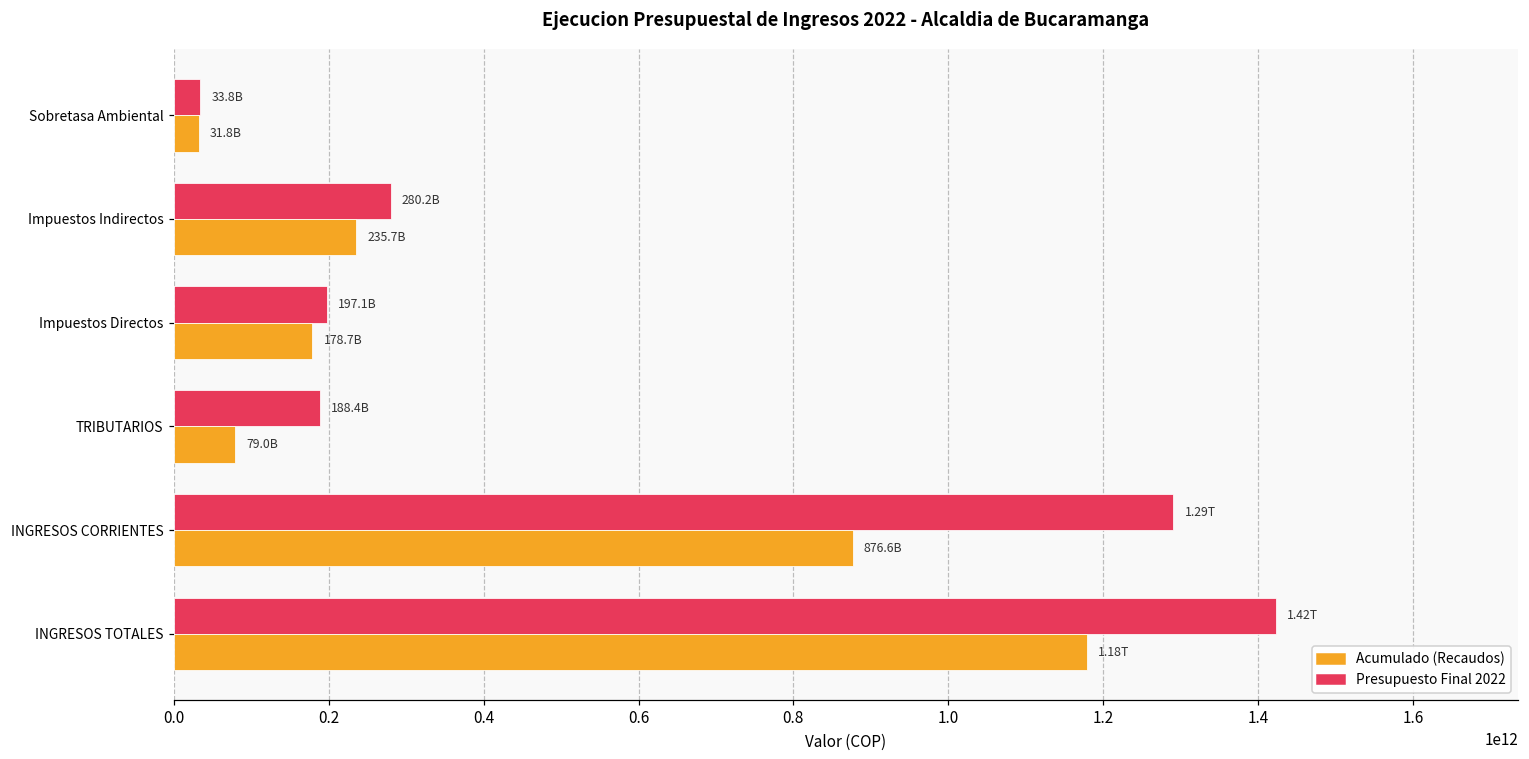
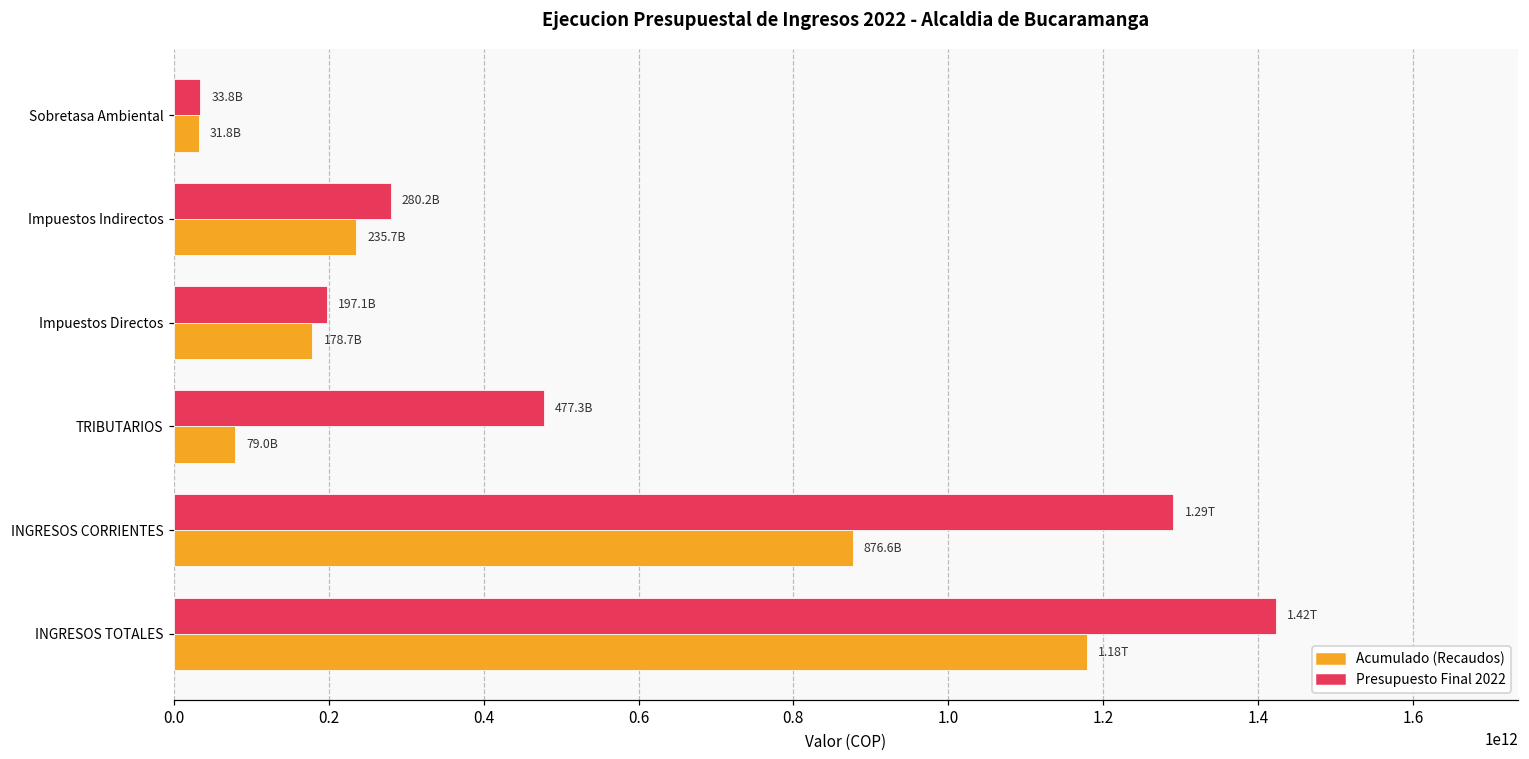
  {
    "Presupuesto Final 2022": {
      "Sobretasa Ambiental": "33.8B",
      "Impuestos Indirectos": "280.2B",
      "Impuestos Directos": "197.1B",
-     "TRIBUTARIOS": "188.4B"
+     "TRIBUTARIOS": "477.3B"
    },
    "Acumulado (Recaudos)": {
      "Sobretasa Ambiental": "31.8B",
      "Impuestos Indirectos": "235.7B",
      "Impuestos Directos": "178.7B",
      "TRIBUTARIOS": "79.0B",
      "INGRESOS CORRIENTES": "876.6B"
    }
  }
